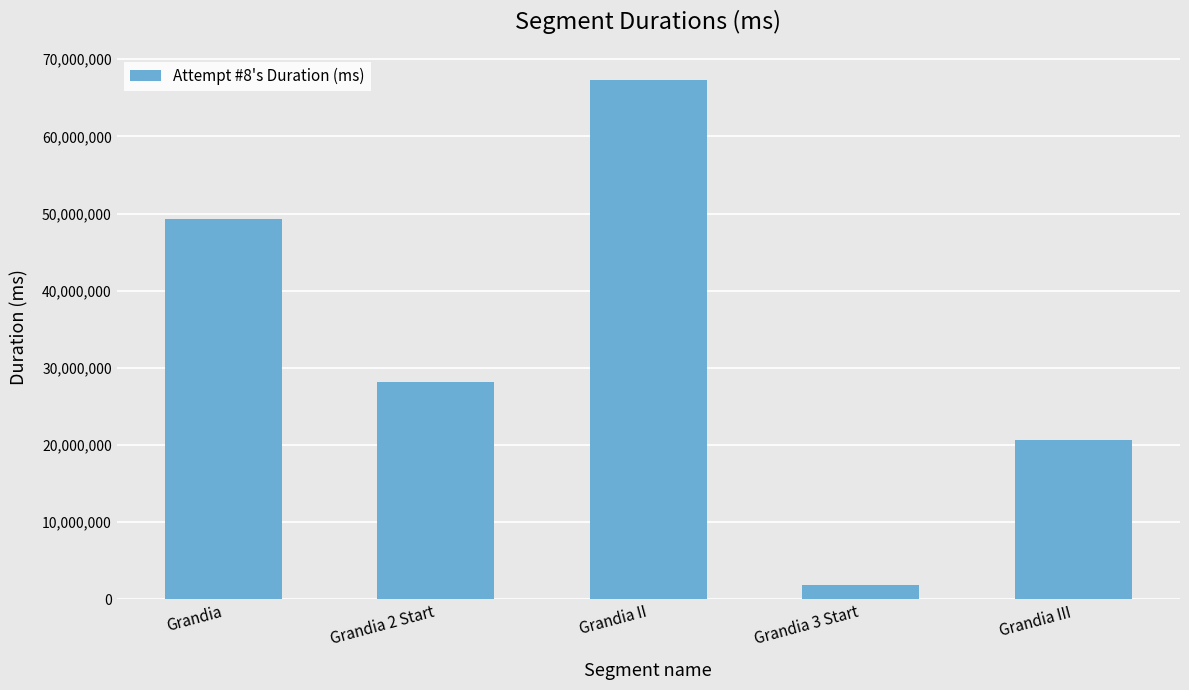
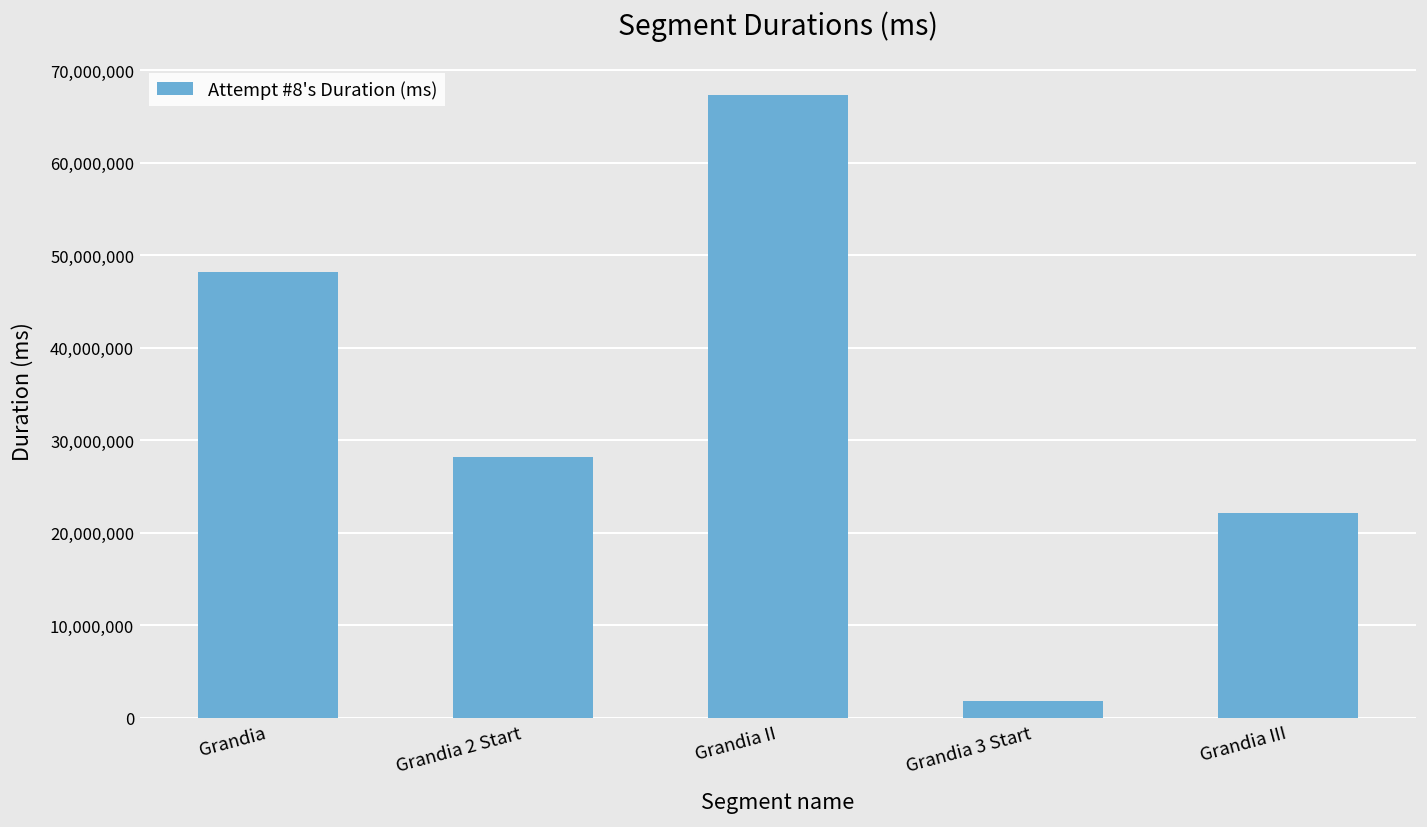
  {
-   "Grandia": "49,000,000",
+   "Grandia": "48,000,000",
    "Grandia 2 Start": "28,000,000",
    "Grandia II": "67,000,000",
    "Grandia 3 Start": "2,000,000",
-   "Grandia III": "21,000,000"
+   "Grandia III": "22,000,000"
  }
